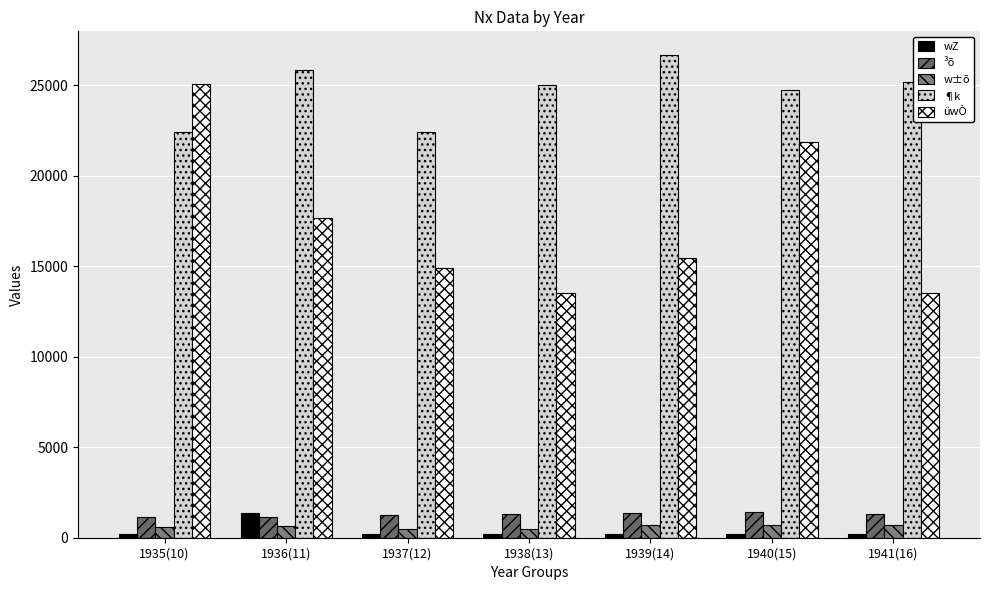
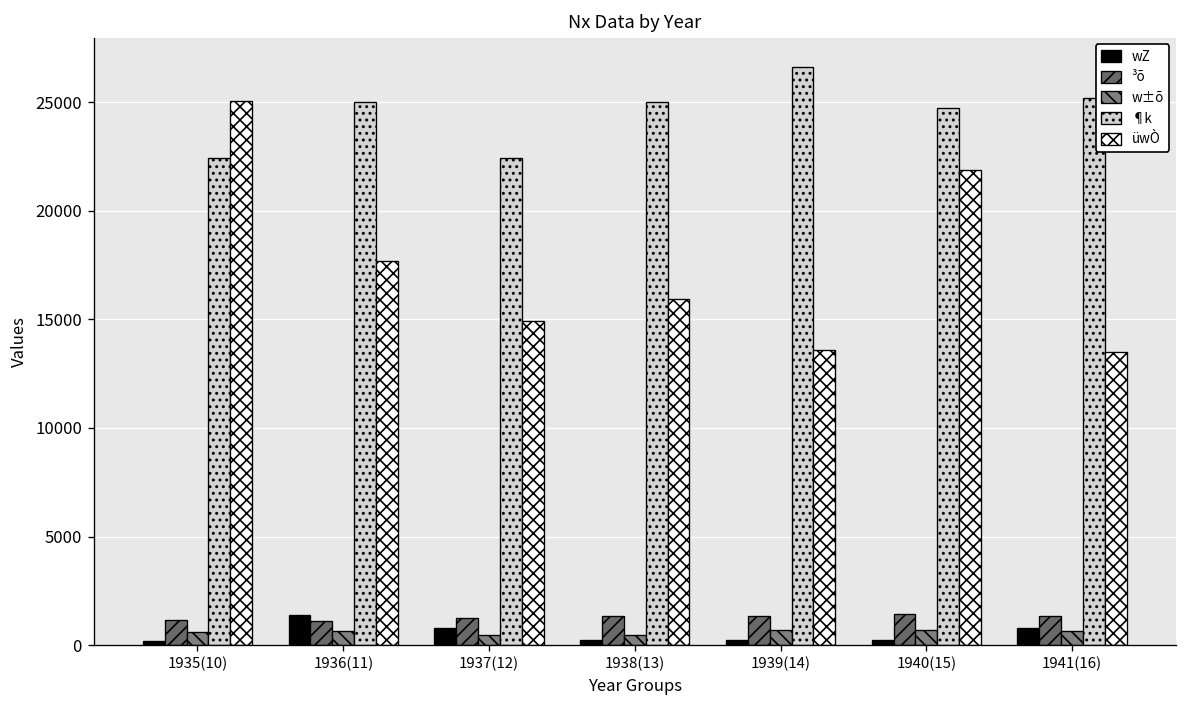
  {
    "wZ": {
      "1935(10)": 200,
      "1936(11)": 1400,
-     "1937(12)": 200,
+     "1937(12)": 800,
      "1938(13)": 200,
      "1939(14)": 200,
      "1940(15)": 200,
-     "1941(16)": 200
+     "1941(16)": 800
    },
    "¶k": {
      "1935(10)": 22400,
-     "1936(11)": 25800,
+     "1936(11)": 25000,
      "1937(12)": 22400,
      "1938(13)": 25000,
      "1939(14)": 26600,
      "1940(15)": 24700,
      "1941(16)": 25200
    },
    "üwÒ": {
      "1935(10)": 25100,
      "1936(11)": 17700,
      "1937(12)": 14900,
-     "1938(13)": 13500,
-     "1939(14)": 15500,
+     "1938(13)": 15900,
+     "1939(14)": 13600,
      "1940(15)": 21800,
      "1941(16)": 13500
    }
  }
